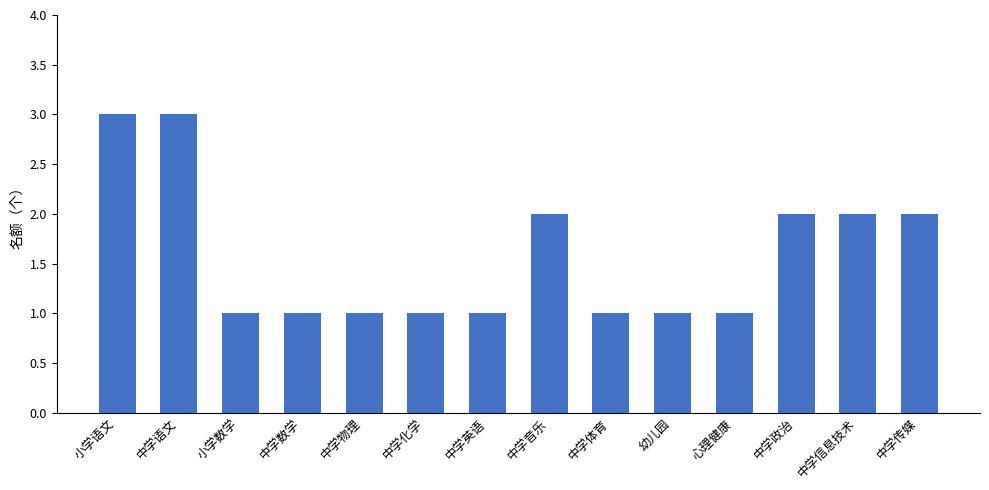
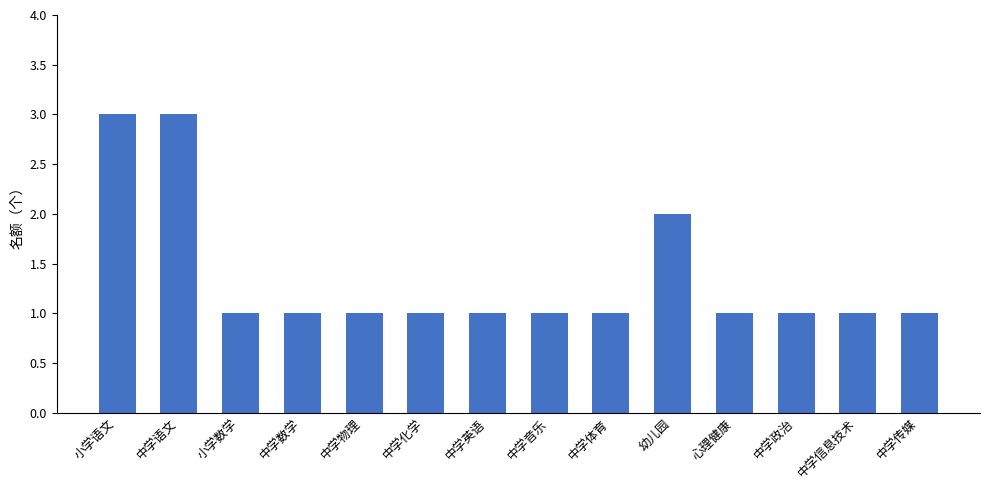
  {
    "小学语文": 3,
    "中学语文": 3,
    "小学数学": 1,
    "中学数学": 1,
    "中学物理": 1,
    "中学化学": 1,
    "中学英语": 1,
-   "中学音乐": 2,
+   "中学音乐": 1,
    "中学体育": 1,
-   "幼儿园": 1,
+   "幼儿园": 2,
    "心理健康": 1,
-   "中学政治": 2,
-   "中学信息技术": 2,
-   "中学传媒": 2
+   "中学政治": 1,
+   "中学信息技术": 1,
+   "中学传媒": 1
  }
